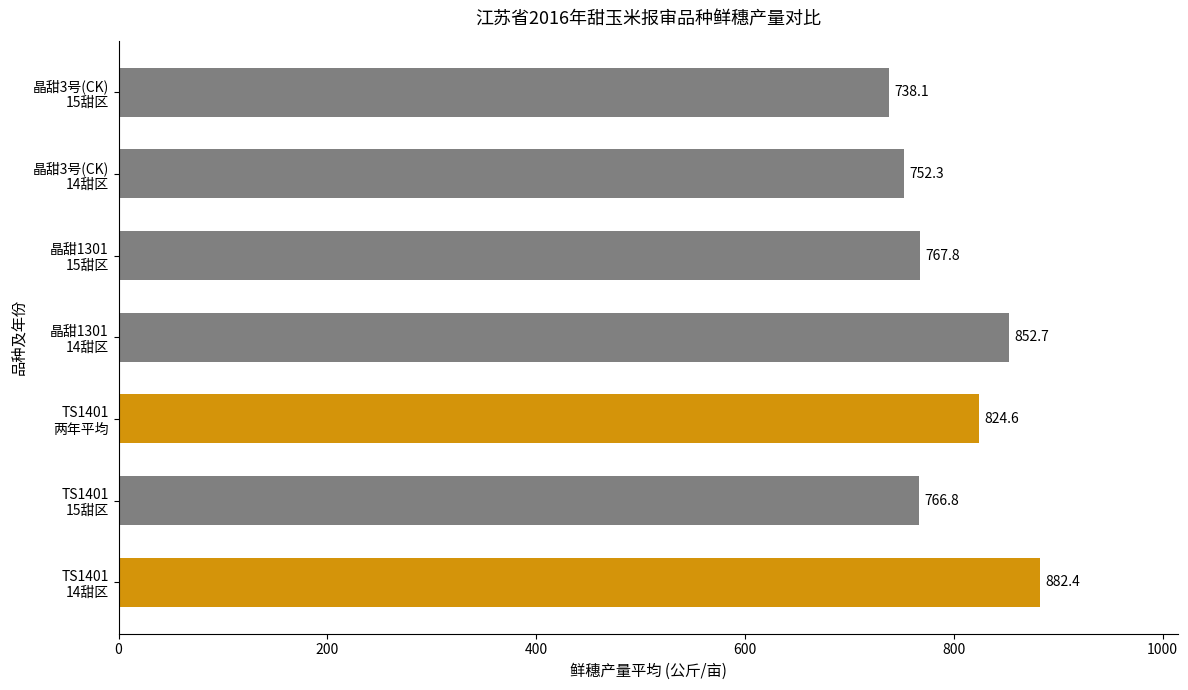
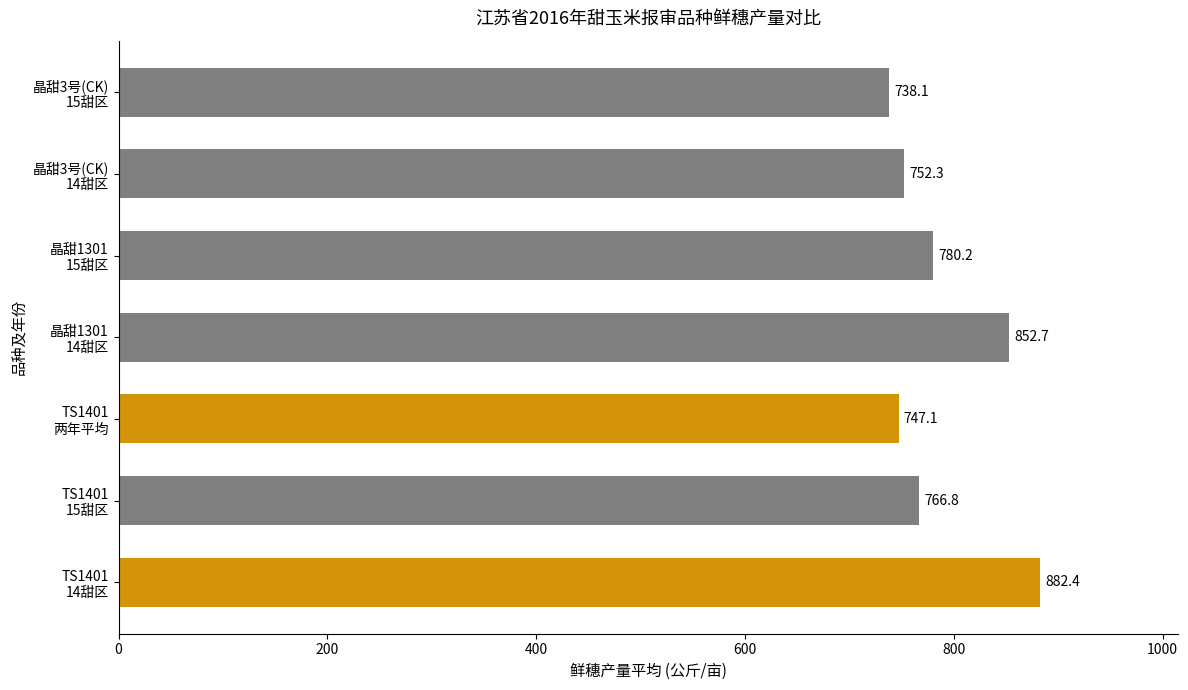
  {
    "晶甜3号(CK) 15甜区": 738.1,
    "晶甜3号(CK) 14甜区": 752.3,
-   "晶甜1301 15甜区": 767.8,
+   "晶甜1301 15甜区": 780.2,
    "晶甜1301 14甜区": 852.7,
-   "TS1401 两年平均": 824.6,
+   "TS1401 两年平均": 747.1,
    "TS1401 15甜区": 766.8,
    "TS1401 14甜区": 882.4
  }
